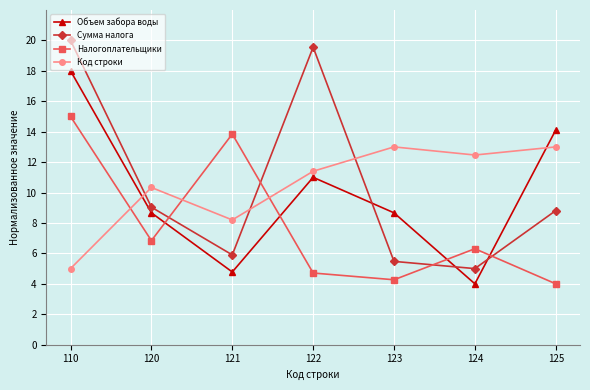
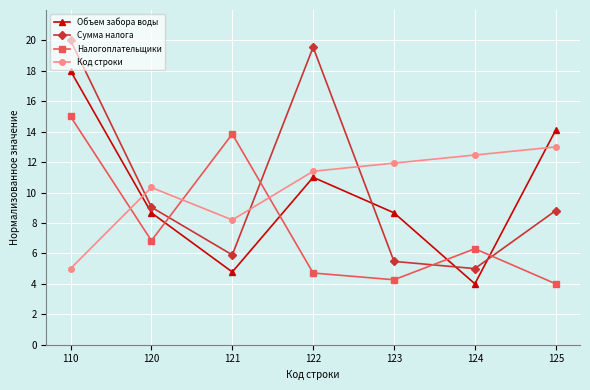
  {
    "Объем забора воды": {
      "110": 18.0,
      "120": 8.7,
      "121": 4.8,
      "122": 11.0,
      "123": 8.7,
      "124": 4.0,
      "125": 14.1
    },
    "Код строки": {
      "110": 5.0,
      "120": 10.3,
      "121": 8.2,
      "122": 11.4,
-     "123": 13.0,
+     "123": 11.9,
      "124": 12.5,
      "125": 13.0
    }
  }
